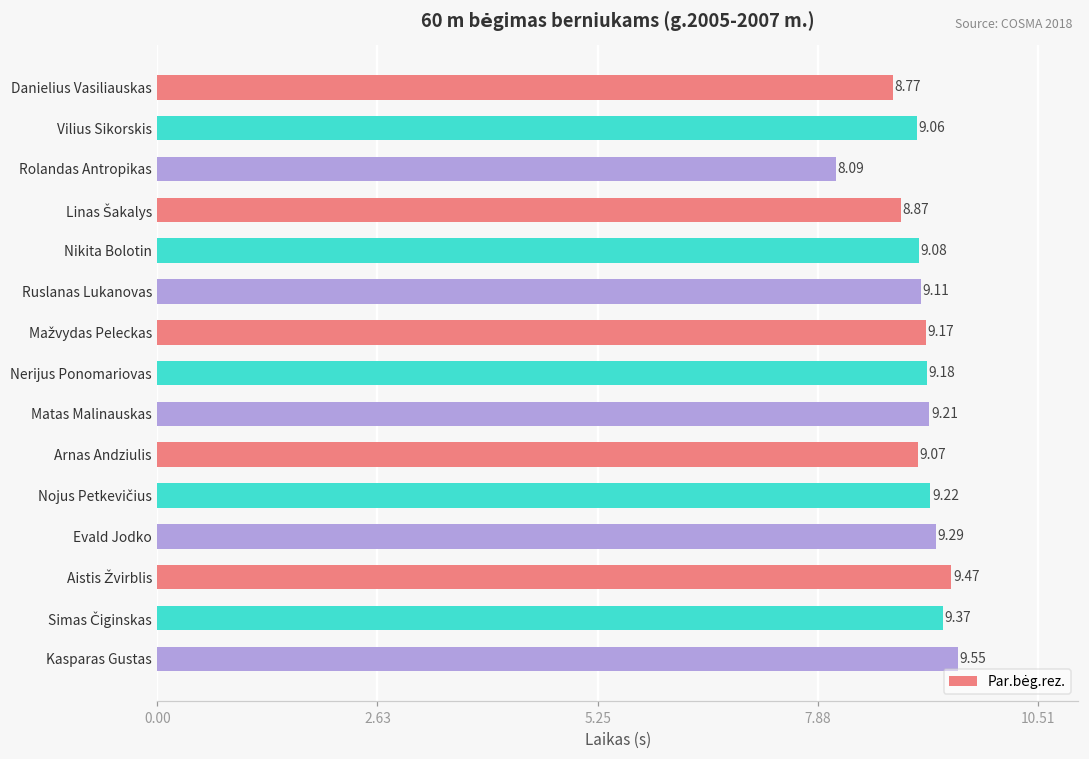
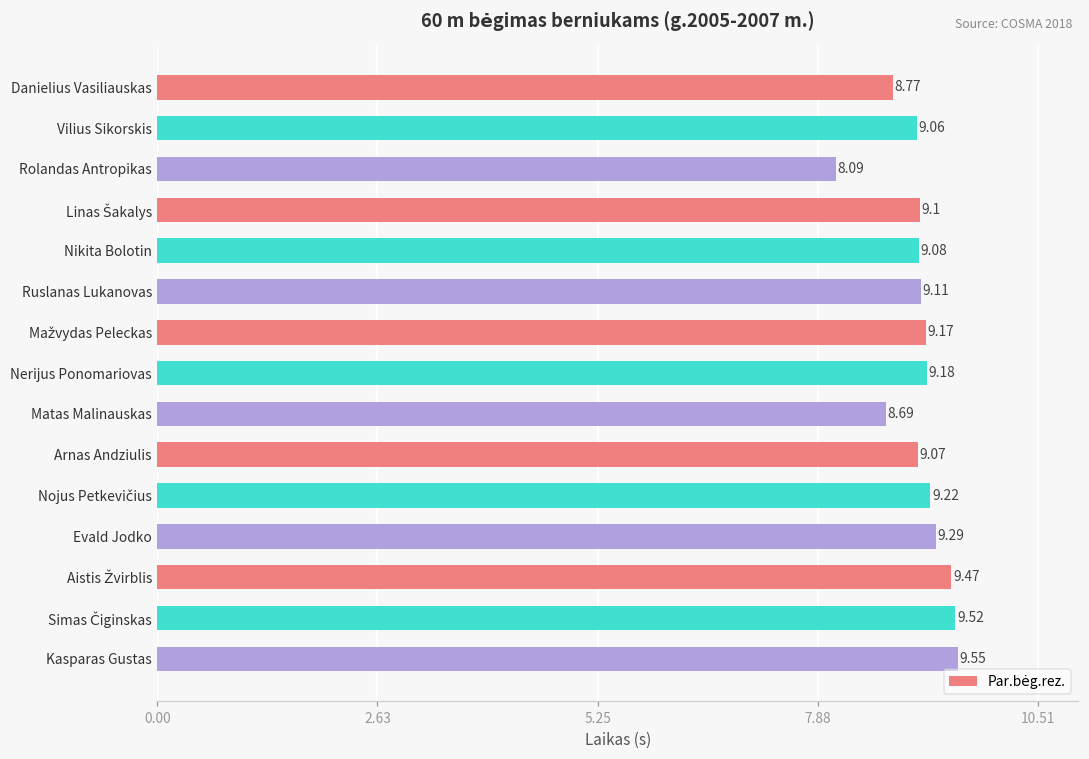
  {
    "Danielius Vasiliauskas": 8.77,
    "Vilius Sikorskis": 9.06,
    "Rolandas Antropikas": 8.09,
-   "Linas Šakalys": 8.87,
+   "Linas Šakalys": 9.1,
    "Nikita Bolotin": 9.08,
    "Ruslanas Lukanovas": 9.11,
    "Mažvydas Peleckas": 9.17,
    "Nerijus Ponomariovas": 9.18,
-   "Matas Malinauskas": 9.21,
+   "Matas Malinauskas": 8.69,
    "Arnas Andziulis": 9.07,
    "Nojus Petkevičius": 9.22,
    "Evald Jodko": 9.29,
    "Aistis Žvirblis": 9.47,
-   "Simas Čiginskas": 9.37,
+   "Simas Čiginskas": 9.52,
    "Kasparas Gustas": 9.55
  }
